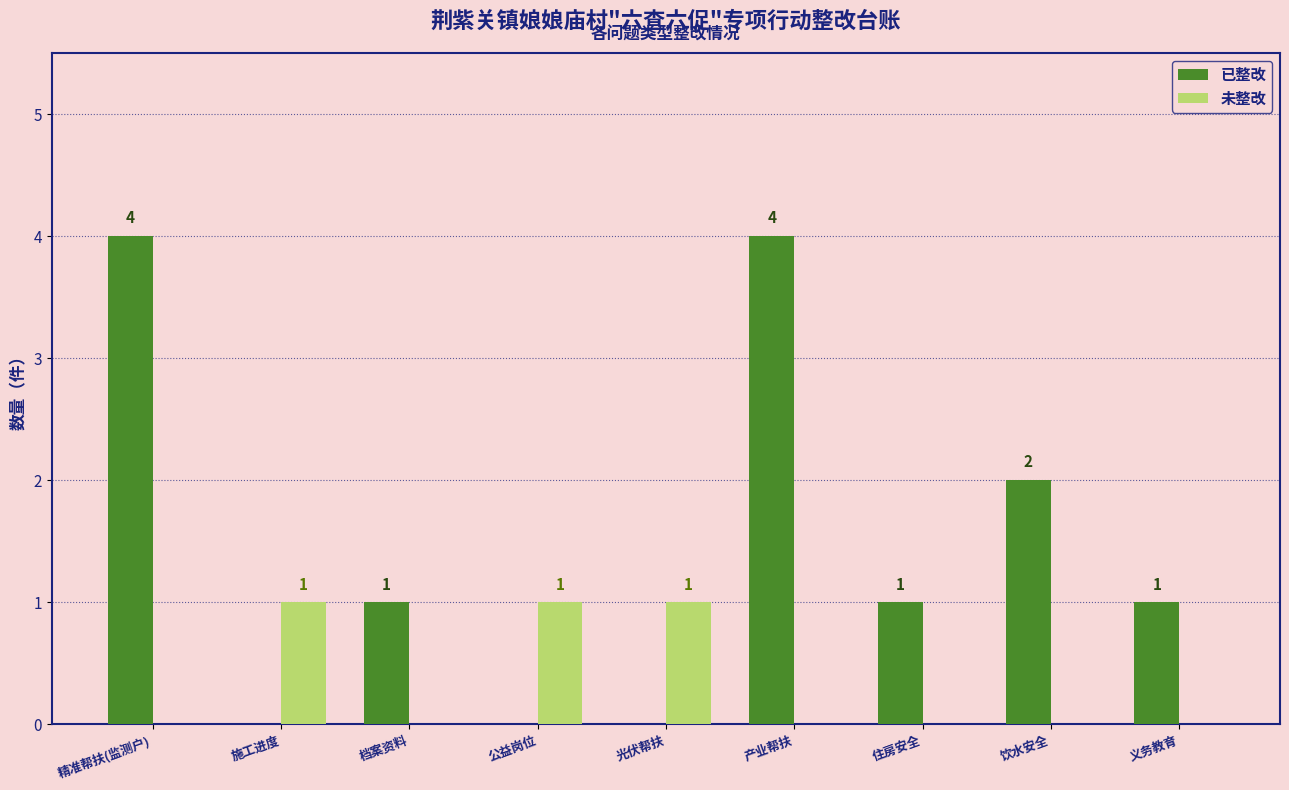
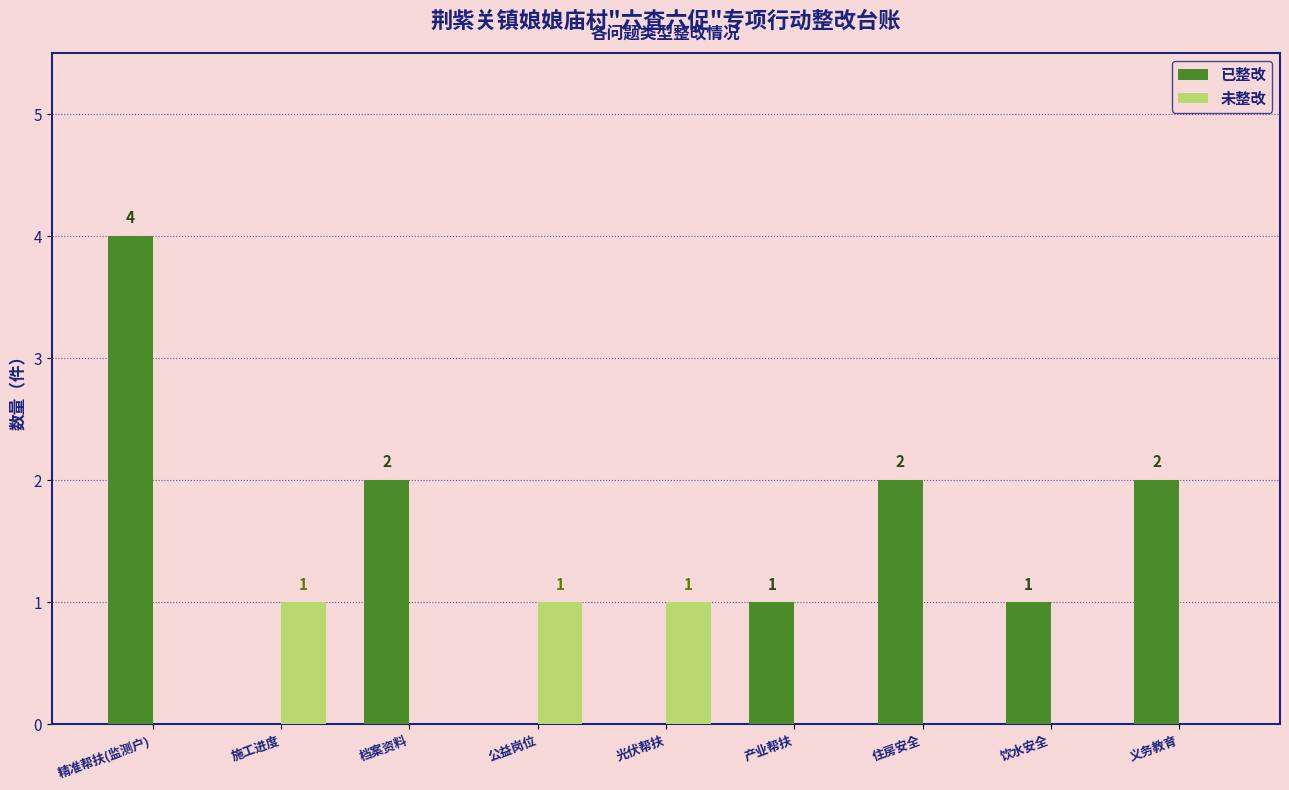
  {
    "已整改": {
      "精准帮扶(监测户)": 4,
-     "档案资料": 1,
-     "产业帮扶": 4,
-     "住房安全": 1,
-     "饮水安全": 2,
-     "义务教育": 1
+     "档案资料": 2,
+     "产业帮扶": 1,
+     "住房安全": 2,
+     "饮水安全": 1,
+     "义务教育": 2
    },
    "未整改": {
      "施工进度": 1,
      "公益岗位": 1,
      "光伏帮扶": 1
    }
  }
